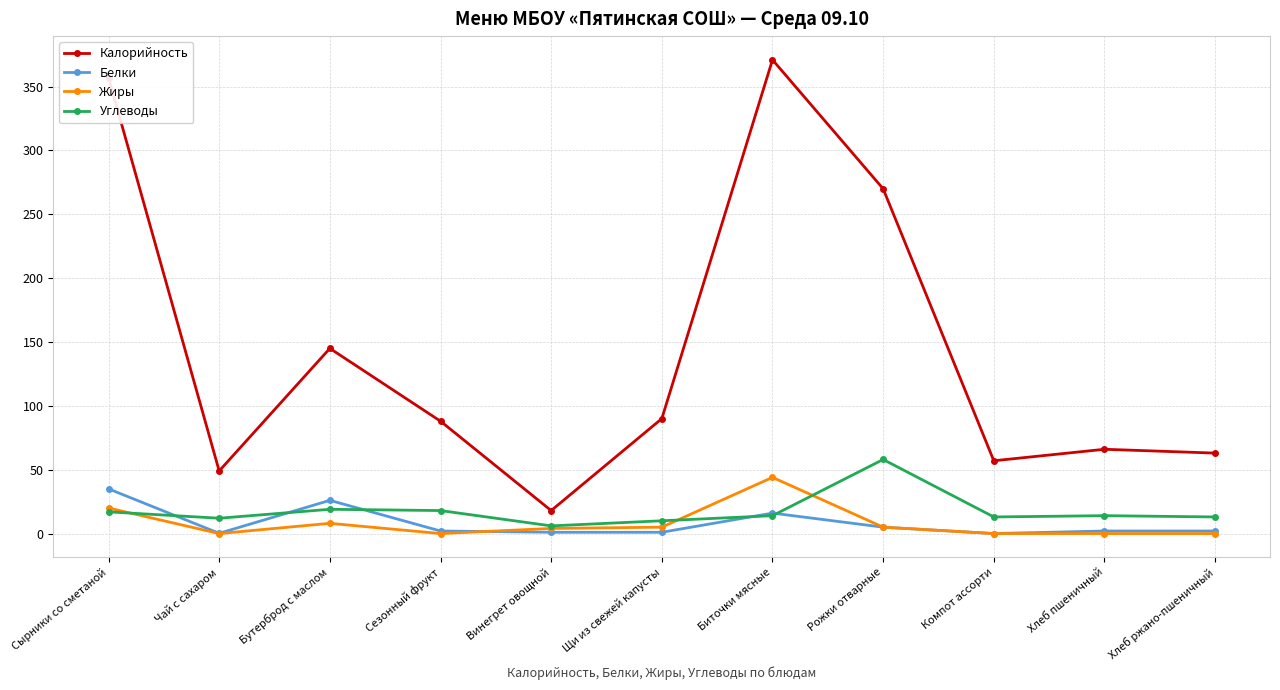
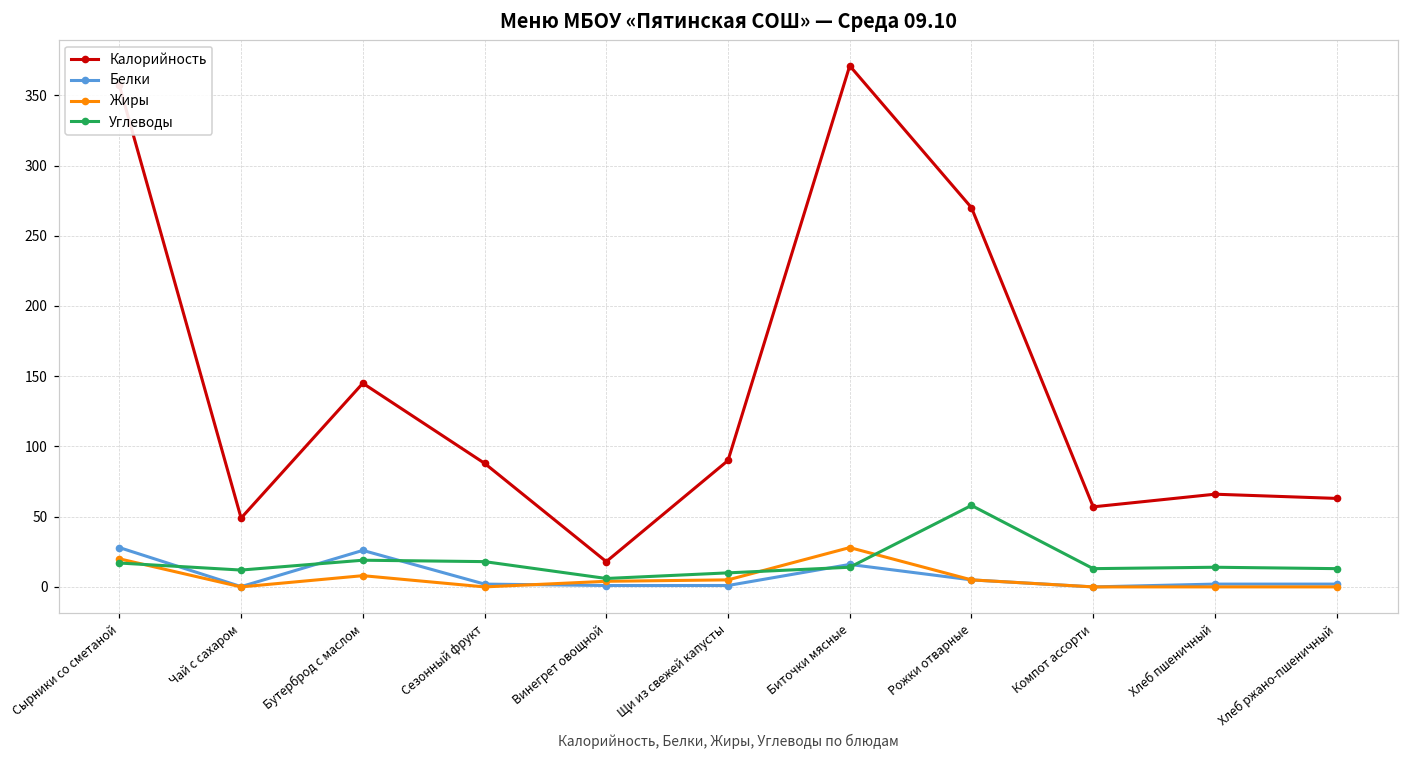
  {
    "Калорийность": {
      "Чай с сахаром": 49,
      "Бутерброд с маслом": 145,
      "Сезонный фрукт": 88,
      "Винегрет овощной": 18,
      "Щи из свежей капусты": 90,
      "Биточки мясные": 371,
      "Рожки отварные": 270,
      "Компот ассорти": 57,
      "Хлеб пшеничный": 66,
      "Хлеб ржано-пшеничный": 63
    },
    "Белки": {
-     "Сырники со сметаной": 35,
+     "Сырники со сметаной": 28,
      "Бутерброд с маслом": 26,
      "Сезонный фрукт": 2,
      "Винегрет овощной": 1,
      "Щи из свежей капусты": 1,
      "Биточки мясные": 16,
      "Хлеб пшеничный": 2,
      "Хлеб ржано-пшеничный": 2
    },
    "Жиры": {
      "Сырники со сметаной": 20,
      "Бутерброд с маслом": 8,
      "Сезонный фрукт": 0,
      "Щи из свежей капусты": 5,
-     "Биточки мясные": 44,
+     "Биточки мясные": 28,
      "Хлеб пшеничный": 0,
      "Хлеб ржано-пшеничный": 0
    },
    "Углеводы": {
      "Сырники со сметаной": 17,
      "Чай с сахаром": 12,
      "Бутерброд с маслом": 19,
      "Сезонный фрукт": 18,
      "Щи из свежей капусты": 10,
      "Биточки мясные": 14,
      "Рожки отварные": 58,
      "Компот ассорти": 13,
      "Хлеб пшеничный": 14,
      "Хлеб ржано-пшеничный": 13
    }
  }
